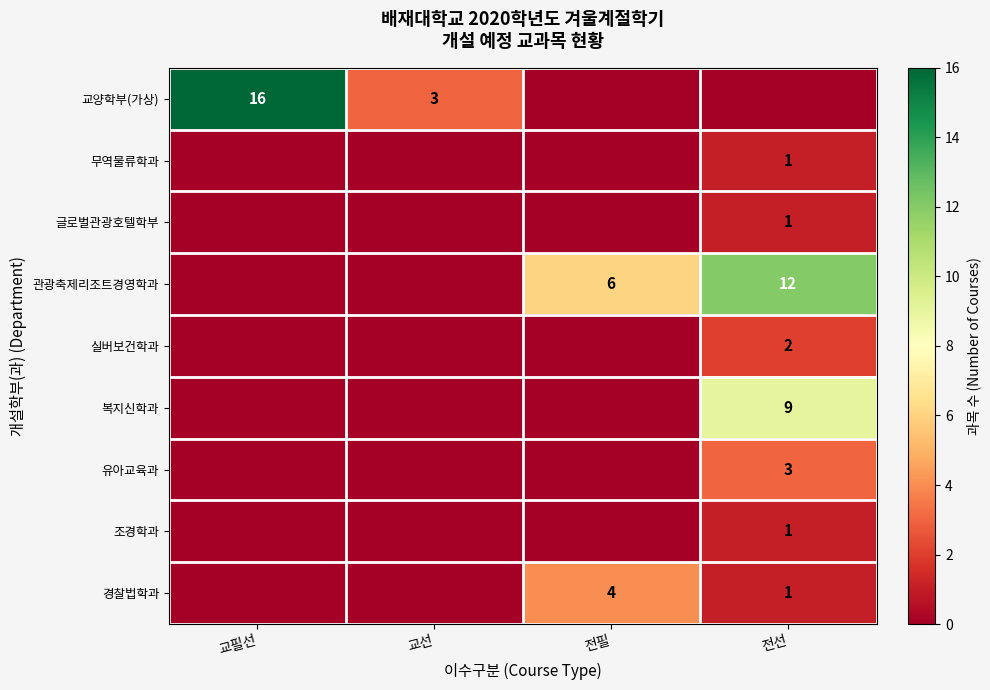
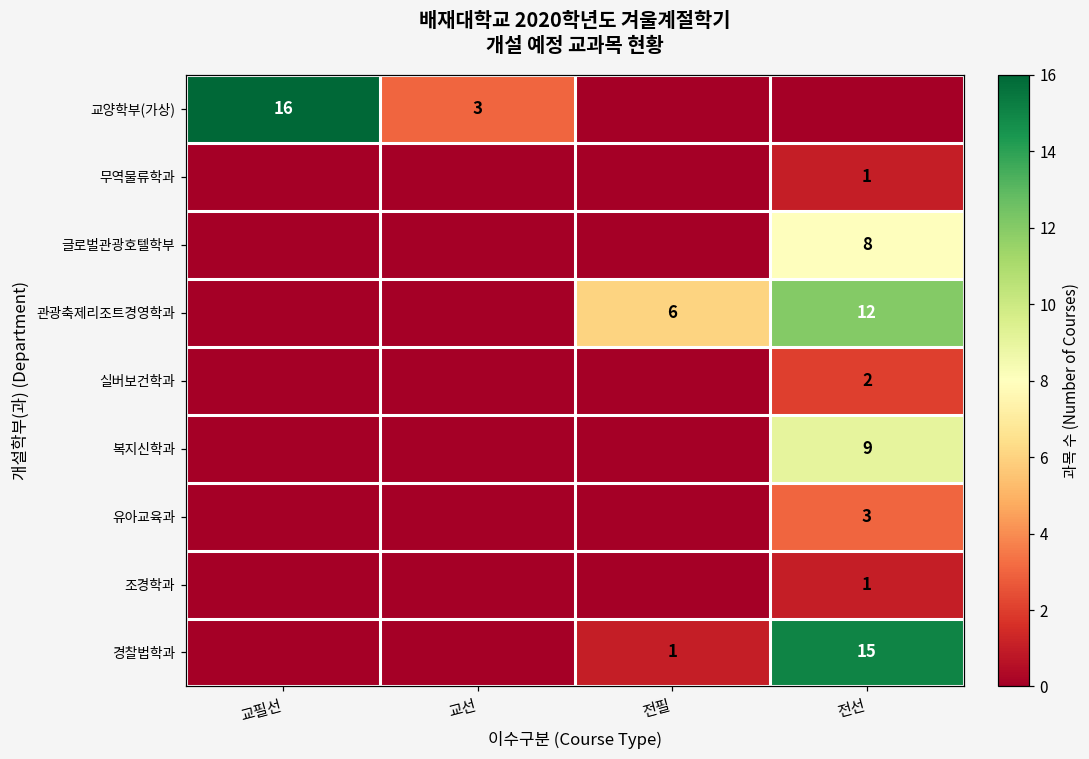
  {
    "교양학부(가상)": {
      "교필선": 16,
      "교선": 3
    },
    "무역물류학과": {
      "전선": 1
    },
    "글로벌관광호텔학부": {
-     "전선": 1
+     "전선": 8
    },
    "관광축제리조트경영학과": {
      "전필": 6,
      "전선": 12
    },
    "실버보건학과": {
      "전선": 2
    },
    "복지신학과": {
      "전선": 9
    },
    "유아교육과": {
      "전선": 3
    },
    "조경학과": {
      "전선": 1
    },
    "경찰법학과": {
-     "전필": 4,
-     "전선": 1
+     "전필": 1,
+     "전선": 15
    }
  }
